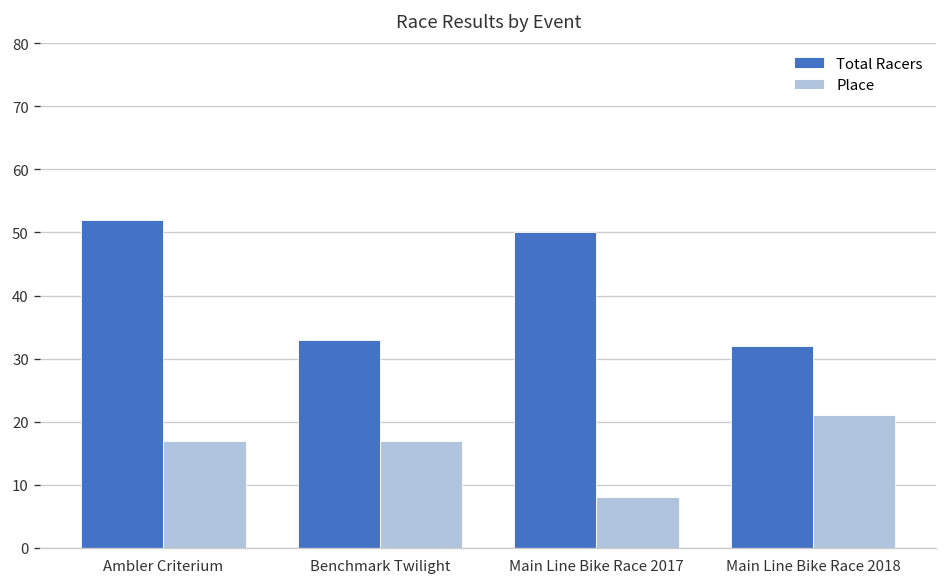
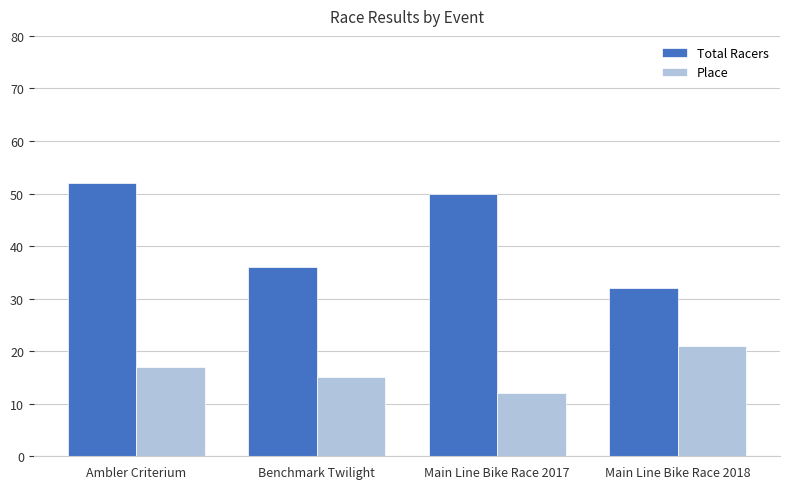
  {
    "Total Racers": {
      "Ambler Criterium": 52,
-     "Benchmark Twilight": 33,
+     "Benchmark Twilight": 36,
      "Main Line Bike Race 2017": 50,
      "Main Line Bike Race 2018": 32
    },
    "Place": {
      "Ambler Criterium": 17,
-     "Benchmark Twilight": 17,
-     "Main Line Bike Race 2017": 8,
+     "Benchmark Twilight": 15,
+     "Main Line Bike Race 2017": 12,
      "Main Line Bike Race 2018": 21
    }
  }
